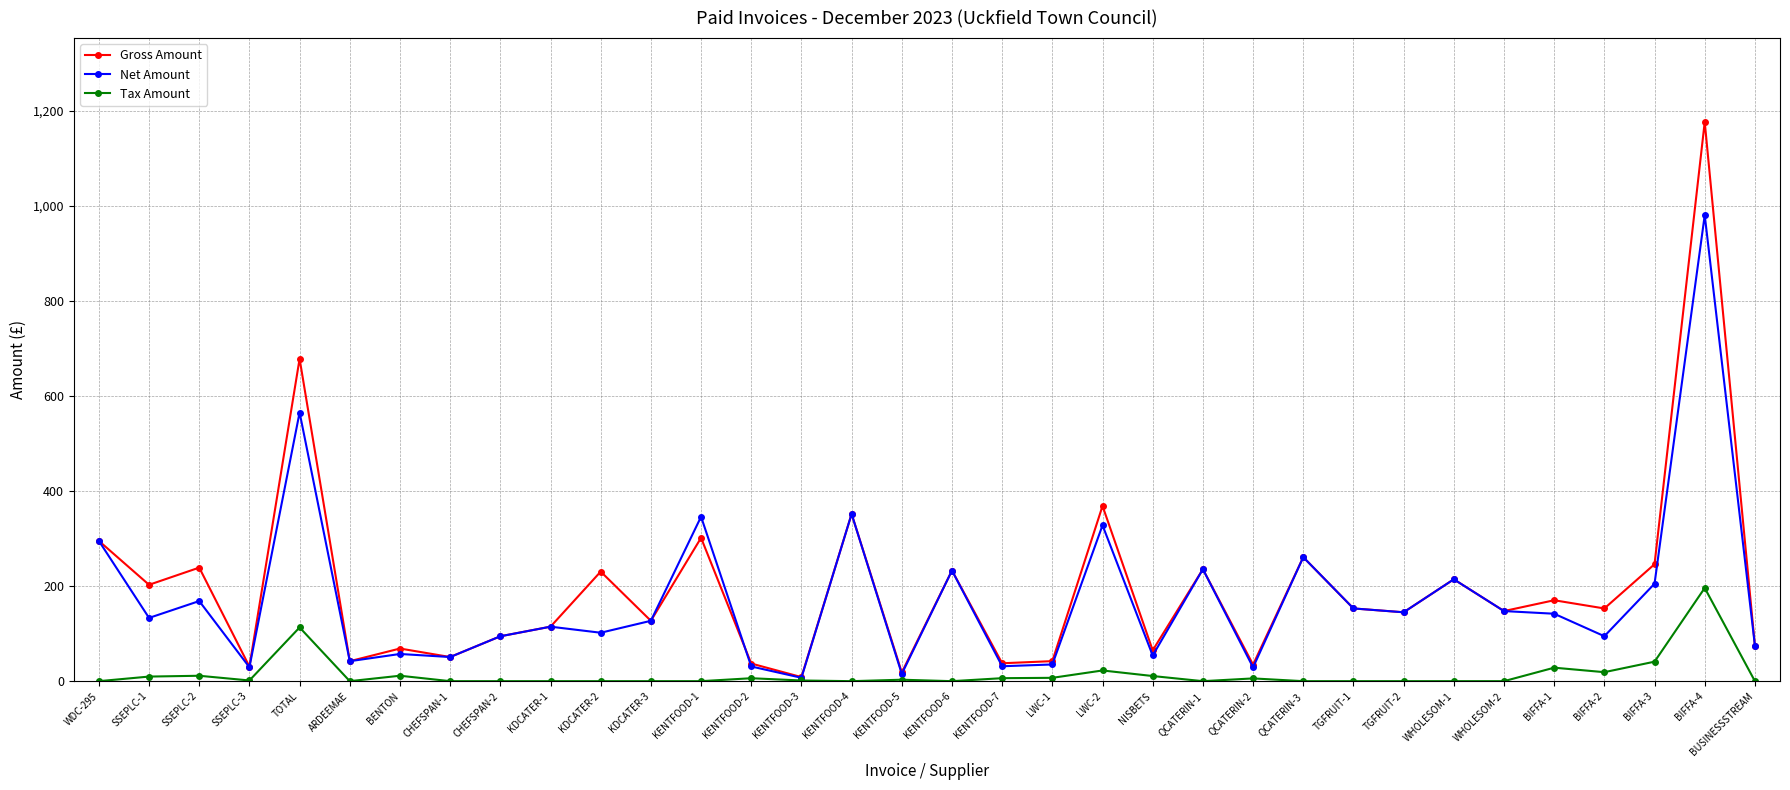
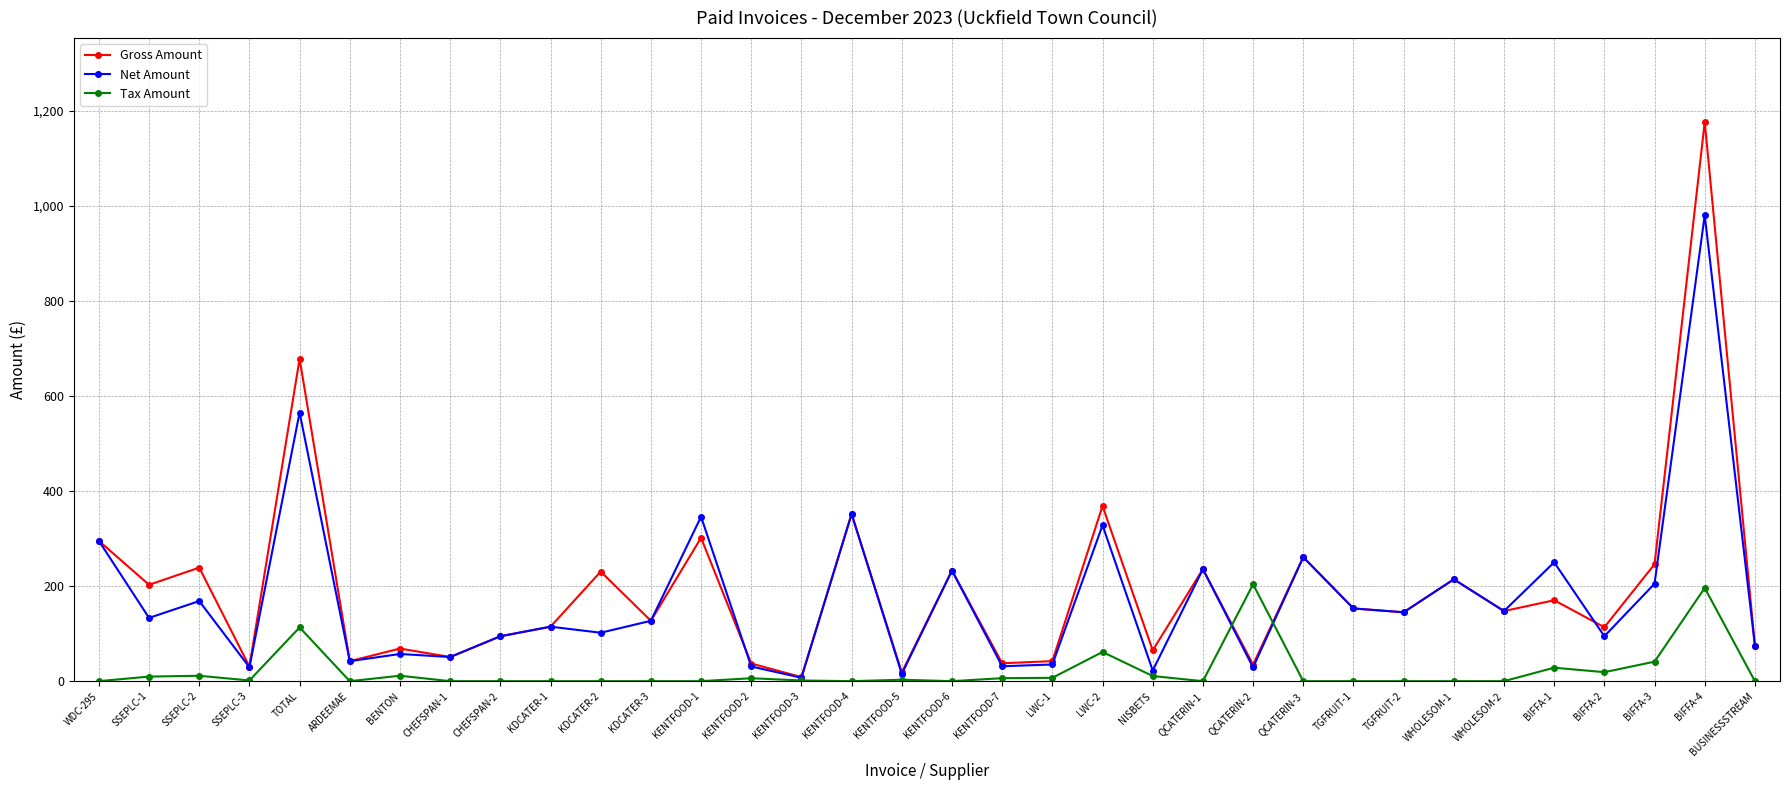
  {
    "Gross Amount": {
      "SSEPLC-1": "200",
      "SSEPLC-2": "240",
      "TOTAL": "680",
      "BENTON": "70",
      "KDCATER-2": "230",
      "KENTFOOD-1": "300",
      "KENTFOOD-2": "40",
      "KENTFOOD-7": "40",
      "LWC-1": "40",
      "LWC-2": "370",
      "NISBETS": "60",
      "QCATERIN-2": "30",
      "BIFFA-1": "170",
-     "BIFFA-2": "150",
+     "BIFFA-2": "110",
      "BIFFA-3": "250",
      "BIFFA-4": "1,180"
    },
    "Net Amount": {
      "SSEPLC-1": "130",
      "SSEPLC-2": "170",
      "TOTAL": "570",
      "BENTON": "60",
      "KDCATER-2": "100",
      "KENTFOOD-1": "350",
      "KENTFOOD-2": "30",
      "KENTFOOD-7": "30",
      "LWC-1": "40",
      "LWC-2": "330",
-     "NISBETS": "50",
+     "NISBETS": "20",
      "QCATERIN-2": "30",
-     "BIFFA-1": "140",
+     "BIFFA-1": "250",
      "BIFFA-2": "90",
      "BIFFA-3": "200",
      "BIFFA-4": "980"
    },
    "Tax Amount": {
      "WDC-295": "0",
      "SSEPLC-1": "10",
      "SSEPLC-2": "10",
      "SSEPLC-3": "0",
      "TOTAL": "110",
      "ARDEEMAE": "0",
      "BENTON": "10",
      "CHEFSPAN-1": "0",
      "CHEFSPAN-2": "0",
      "KDCATER-1": "0",
      "KDCATER-2": "0",
      "KDCATER-3": "0",
      "KENTFOOD-1": "0",
      "KENTFOOD-2": "10",
      "KENTFOOD-3": "0",
      "KENTFOOD-4": "0",
      "KENTFOOD-5": "0",
      "KENTFOOD-6": "0",
      "KENTFOOD-7": "10",
      "LWC-1": "10",
-     "LWC-2": "20",
+     "LWC-2": "60",
      "NISBETS": "10",
      "QCATERIN-1": "0",
-     "QCATERIN-2": "10",
+     "QCATERIN-2": "200",
      "QCATERIN-3": "0",
      "TGFRUIT-1": "0",
      "TGFRUIT-2": "0",
      "WHOLESOM-1": "0",
      "WHOLESOM-2": "0",
      "BIFFA-1": "30",
      "BIFFA-2": "20",
      "BIFFA-3": "40",
      "BIFFA-4": "200",
      "BUSINESSSTREAM": "0"
    }
  }
